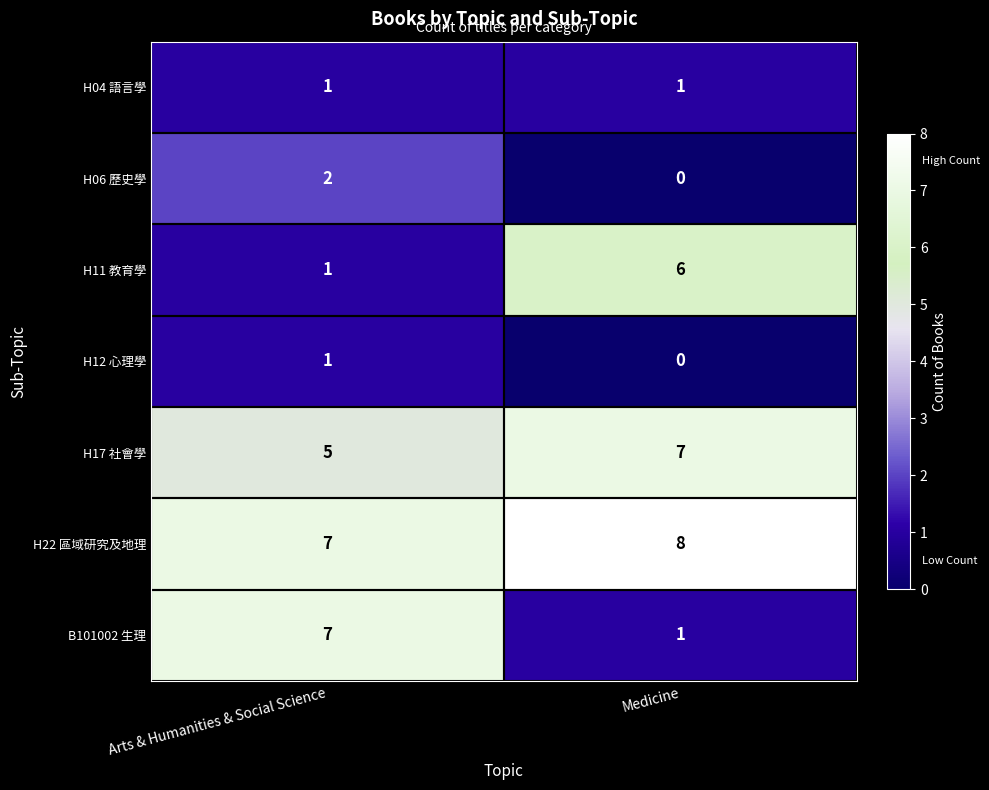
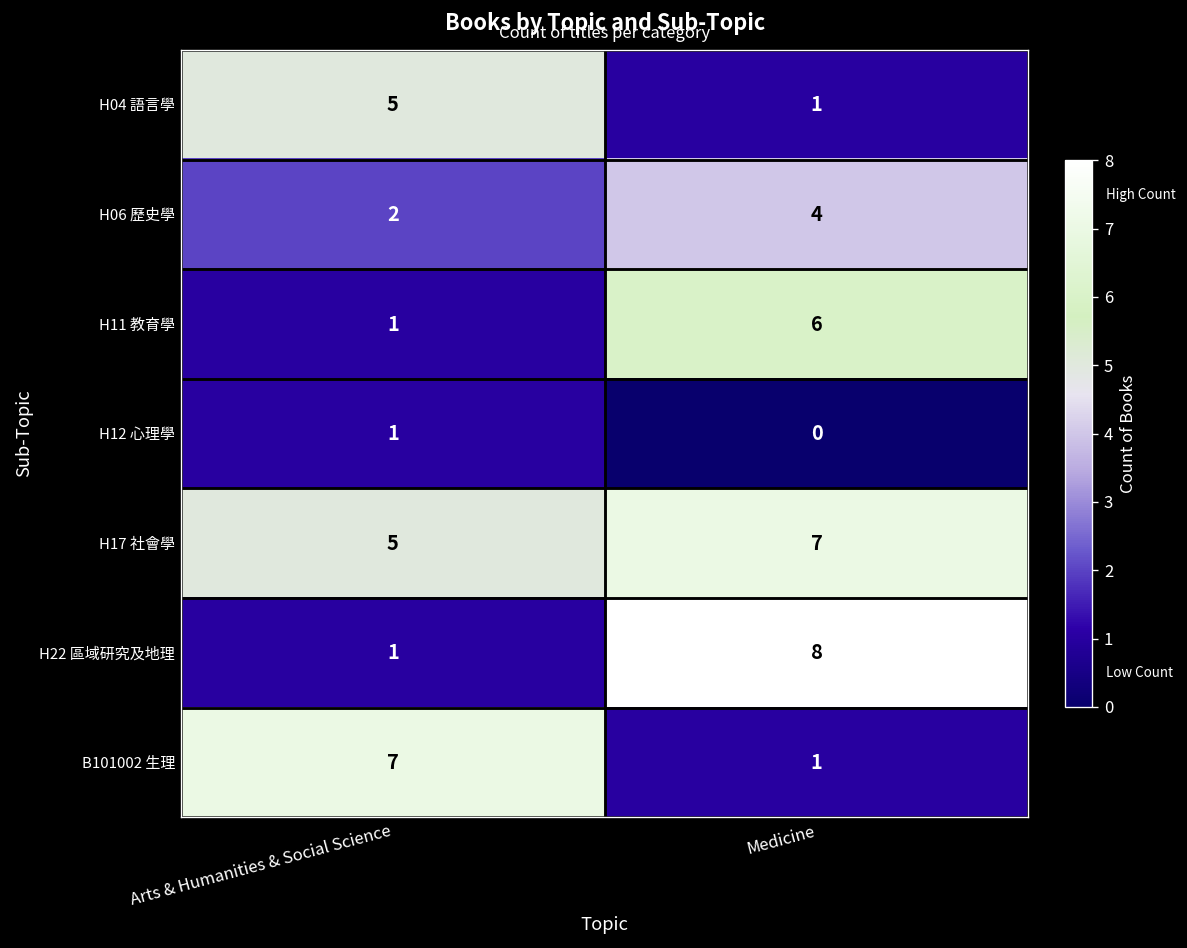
  {
    "H04 語言學": {
-     "Arts & Humanities & Social Science": 1,
+     "Arts & Humanities & Social Science": 5,
      "Medicine": 1
    },
    "H06 歷史學": {
      "Arts & Humanities & Social Science": 2,
-     "Medicine": 0
+     "Medicine": 4
    },
    "H11 教育學": {
      "Arts & Humanities & Social Science": 1,
      "Medicine": 6
    },
    "H12 心理學": {
      "Arts & Humanities & Social Science": 1,
      "Medicine": 0
    },
    "H17 社會學": {
      "Arts & Humanities & Social Science": 5,
      "Medicine": 7
    },
    "H22 區域研究及地理": {
-     "Arts & Humanities & Social Science": 7,
+     "Arts & Humanities & Social Science": 1,
      "Medicine": 8
    },
    "B101002 生理": {
      "Arts & Humanities & Social Science": 7,
      "Medicine": 1
    }
  }
